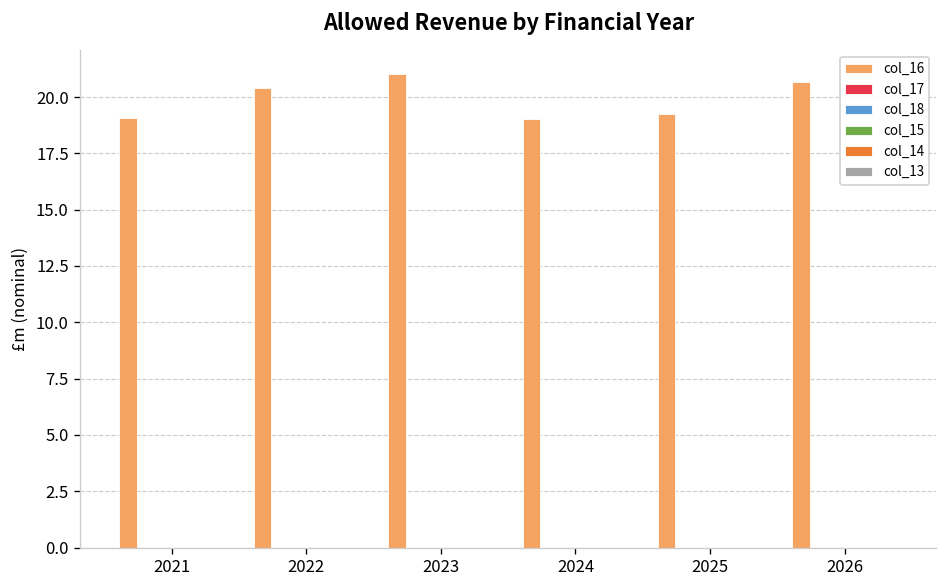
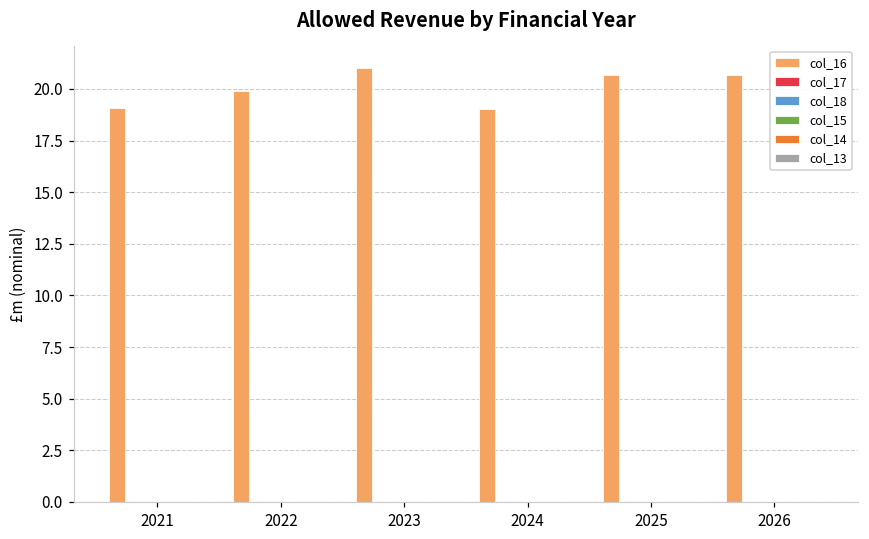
  {
    "col_16": {
      "2021": 19.1,
-     "2022": 20.4,
+     "2022": 19.9,
      "2023": 21.0,
      "2024": 19.0,
-     "2025": 19.2,
+     "2025": 20.7,
      "2026": 20.7
    },
    "col_17": {
      "2021": 0.0,
      "2022": 0.0,
      "2023": 0.0,
      "2024": 0.0,
      "2025": 0.0,
      "2026": 0.0
    },
    "col_18": {
      "2021": 0.0,
      "2022": 0.0,
      "2023": 0.0,
      "2024": 0.0,
      "2025": 0.0,
      "2026": 0.0
    },
    "col_15": {
      "2021": 0.0,
      "2022": 0.0,
      "2023": 0.0,
      "2024": 0.0,
      "2025": 0.0,
      "2026": 0.0
    },
    "col_14": {
      "2021": 0.0,
      "2022": 0.0,
      "2023": 0.0,
      "2024": 0.0,
      "2025": 0.0,
      "2026": 0.0
    },
    "col_13": {
      "2021": 0.0,
      "2022": 0.0,
      "2023": 0.0,
      "2024": 0.0,
      "2025": 0.0,
      "2026": 0.0
    }
  }
